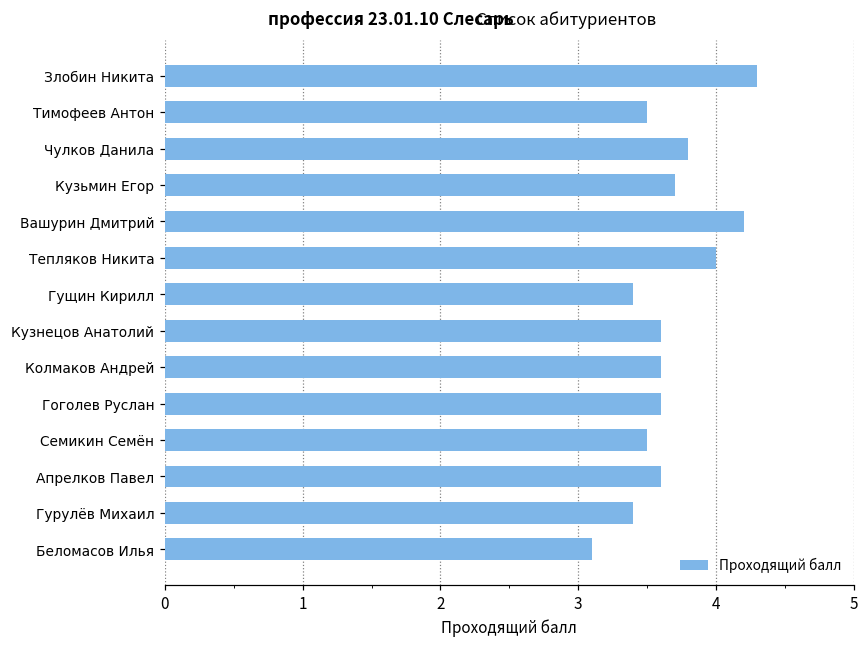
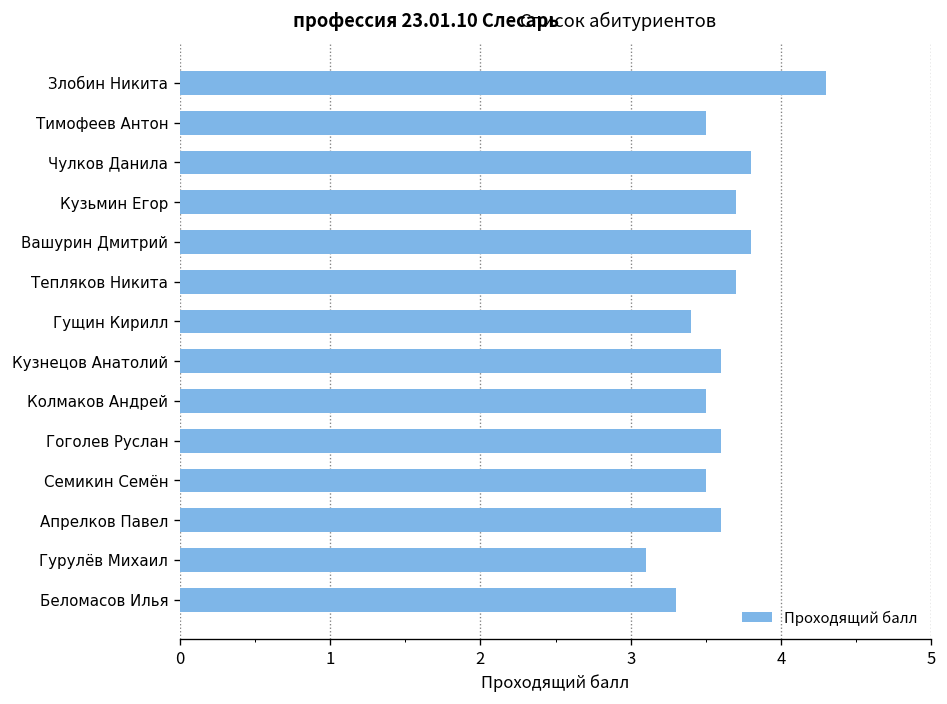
  {
    "Злобин Никита": 4.3,
    "Тимофеев Антон": 3.5,
    "Чулков Данила": 3.8,
    "Кузьмин Егор": 3.7,
-   "Вашурин Дмитрий": 4.2,
-   "Тепляков Никита": 4.0,
+   "Вашурин Дмитрий": 3.8,
+   "Тепляков Никита": 3.7,
    "Гущин Кирилл": 3.4,
    "Кузнецов Анатолий": 3.6,
-   "Колмаков Андрей": 3.6,
+   "Колмаков Андрей": 3.5,
    "Гоголев Руслан": 3.6,
    "Семикин Семён": 3.5,
    "Апрелков Павел": 3.6,
-   "Гурулёв Михаил": 3.4,
-   "Беломасов Илья": 3.1
+   "Гурулёв Михаил": 3.1,
+   "Беломасов Илья": 3.3
  }
